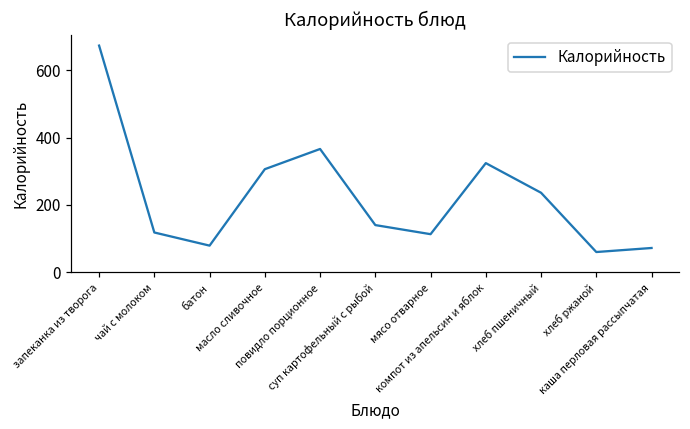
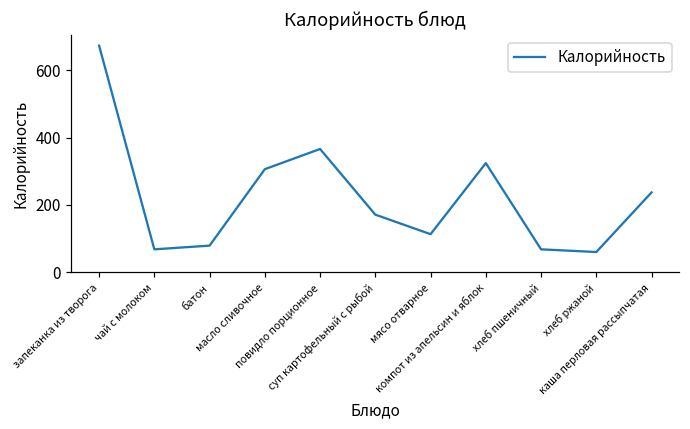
  {
    "запеканка из творога": 670,
-   "чай с молоком": 120,
+   "чай с молоком": 70,
    "батон": 80,
    "масло сливочное": 310,
    "повидло порционное": 370,
-   "суп картофельный с рыбой": 140,
+   "суп картофельный с рыбой": 170,
    "мясо отварное": 110,
    "компот из апельсин и яблок": 320,
-   "хлеб пшеничный": 240,
+   "хлеб пшеничный": 70,
    "хлеб ржаной": 60,
-   "каша перловая рассыпчатая": 70
+   "каша перловая рассыпчатая": 240
  }
